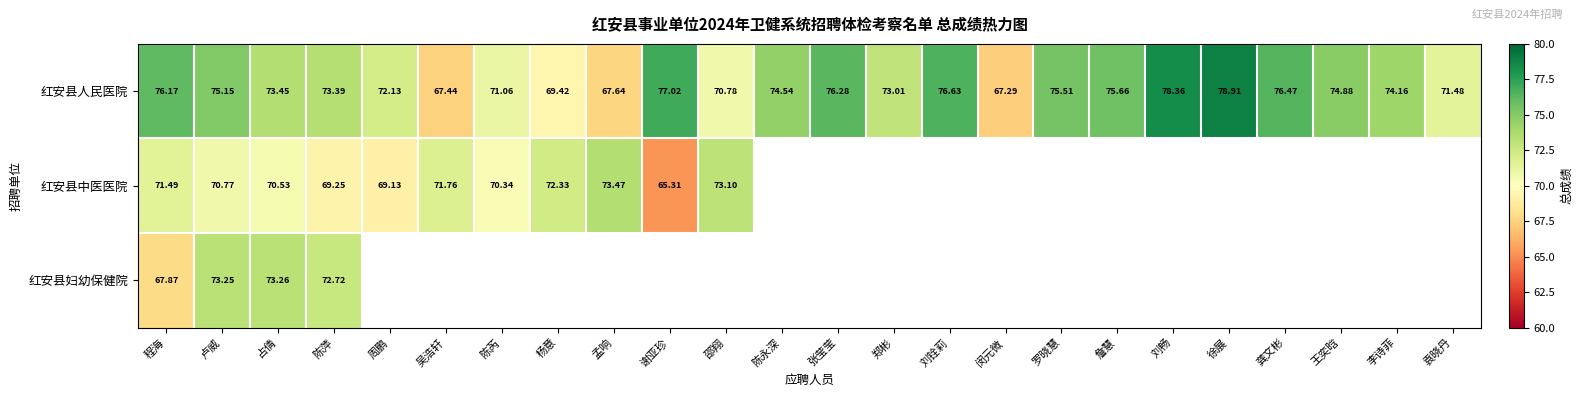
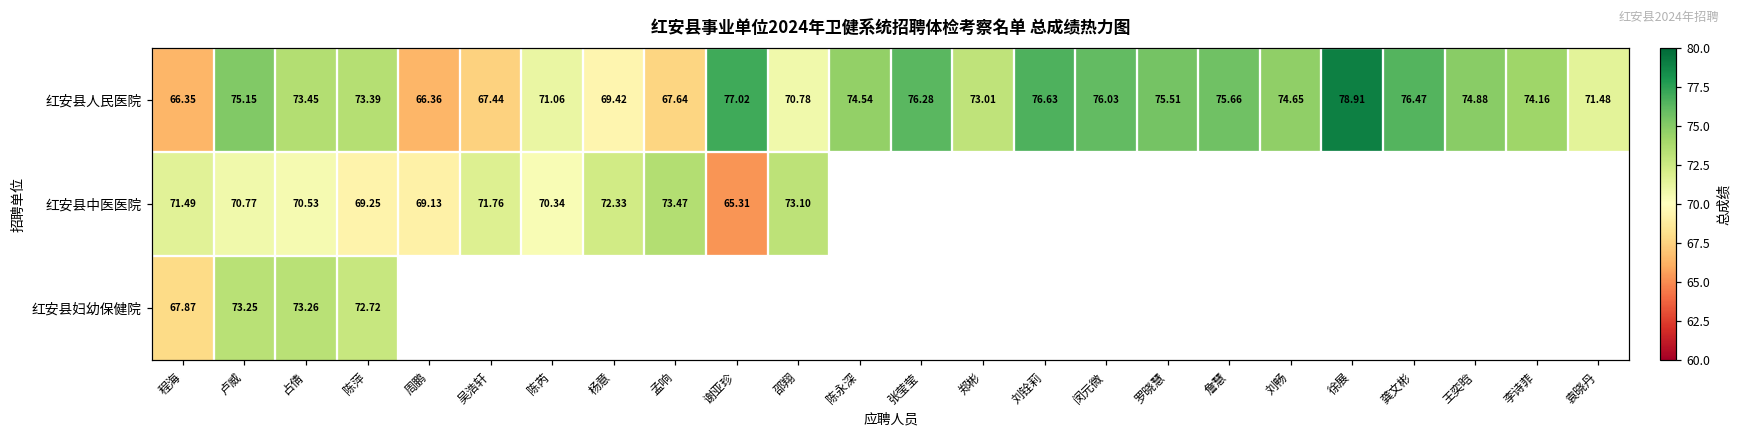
  {
    "红安县人民医院": {
-     "程海": 76.17,
+     "程海": 66.35,
      "卢威": 75.15,
      "占倩": 73.45,
      "陈萍": 73.39,
-     "周鹏": 72.13,
+     "周鹏": 66.36,
      "吴浩轩": 67.44,
      "陈芮": 71.06,
      "杨意": 69.42,
      "孟响": 67.64,
      "谢亚珍": 77.02,
      "邵翔": 70.78,
      "陈永深": 74.54,
      "张莹莹": 76.28,
      "郑彬": 73.01,
      "刘铨莉": 76.63,
-     "闵元微": 67.29,
+     "闵元微": 76.03,
      "罗晓慧": 75.51,
      "詹慧": 75.66,
-     "刘畅": 78.36,
+     "刘畅": 74.65,
      "徐展": 78.91,
      "龚文彬": 76.47,
      "王奕晗": 74.88,
      "李诗菲": 74.16,
      "袁晓丹": 71.48
    },
    "红安县中医医院": {
      "程海": 71.49,
      "卢威": 70.77,
      "占倩": 70.53,
      "陈萍": 69.25,
      "周鹏": 69.13,
      "吴浩轩": 71.76,
      "陈芮": 70.34,
      "杨意": 72.33,
      "孟响": 73.47,
      "谢亚珍": 65.31,
      "邵翔": 73.10
    },
    "红安县妇幼保健院": {
      "程海": 67.87,
      "卢威": 73.25,
      "占倩": 73.26,
      "陈萍": 72.72
    }
  }
